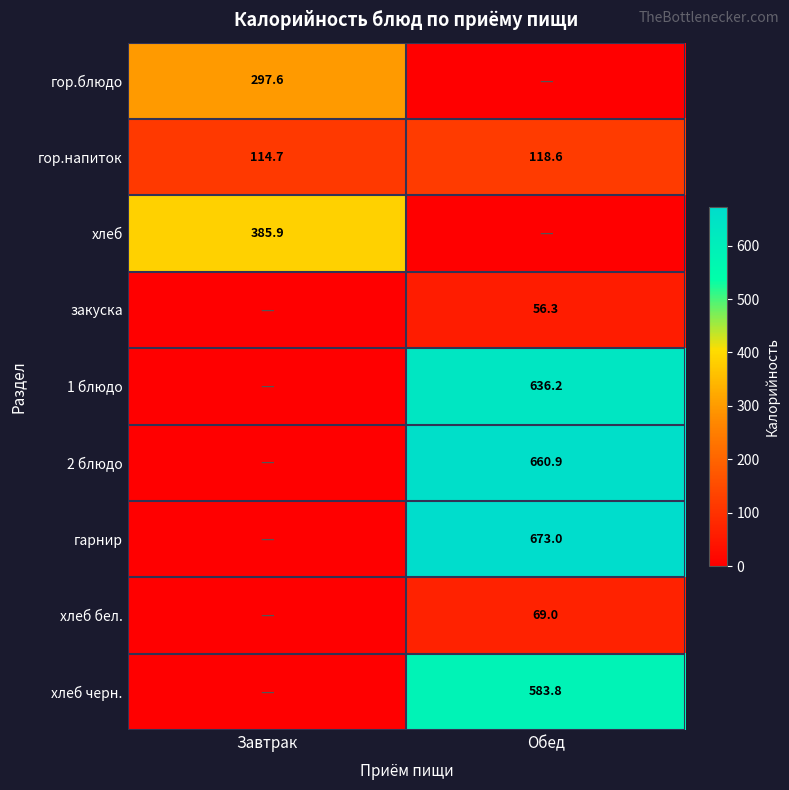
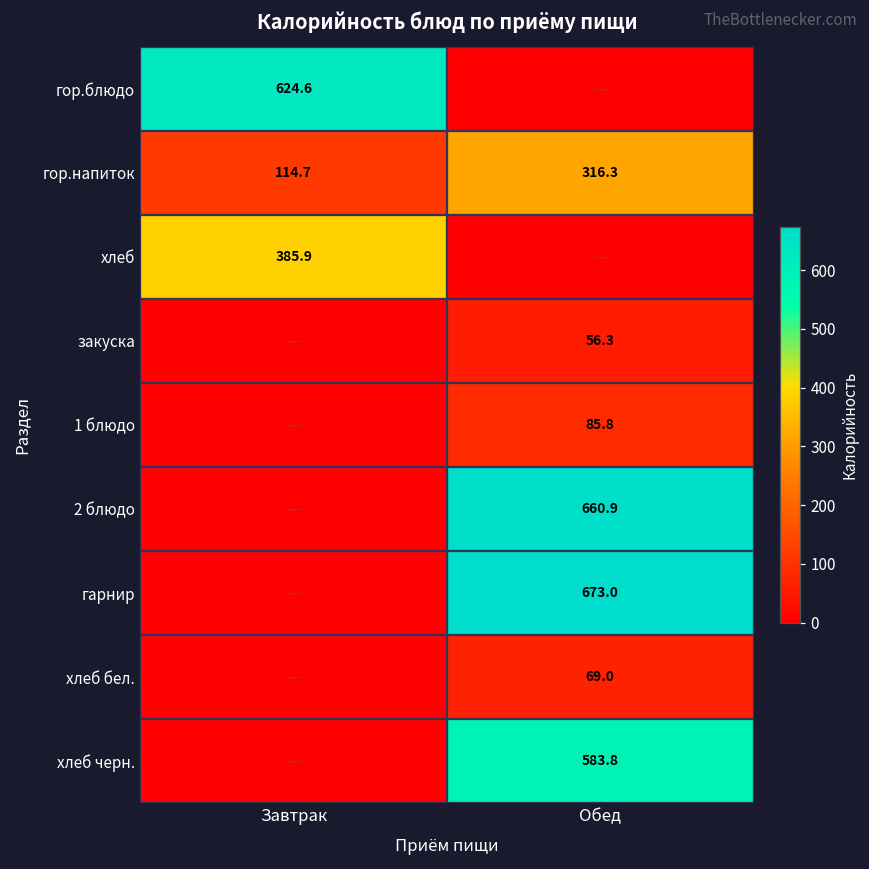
  {
    "гор.блюдо": {
-     "Завтрак": 297.6
+     "Завтрак": 624.6
    },
    "гор.напиток": {
      "Завтрак": 114.7,
-     "Обед": 118.6
+     "Обед": 316.3
    },
    "хлеб": {
      "Завтрак": 385.9
    },
    "закуска": {
      "Обед": 56.3
    },
    "1 блюдо": {
-     "Обед": 636.2
+     "Обед": 85.8
    },
    "2 блюдо": {
      "Обед": 660.9
    },
    "гарнир": {
      "Обед": 673.0
    },
    "хлеб бел.": {
      "Обед": 69.0
    },
    "хлеб черн.": {
      "Обед": 583.8
    }
  }
